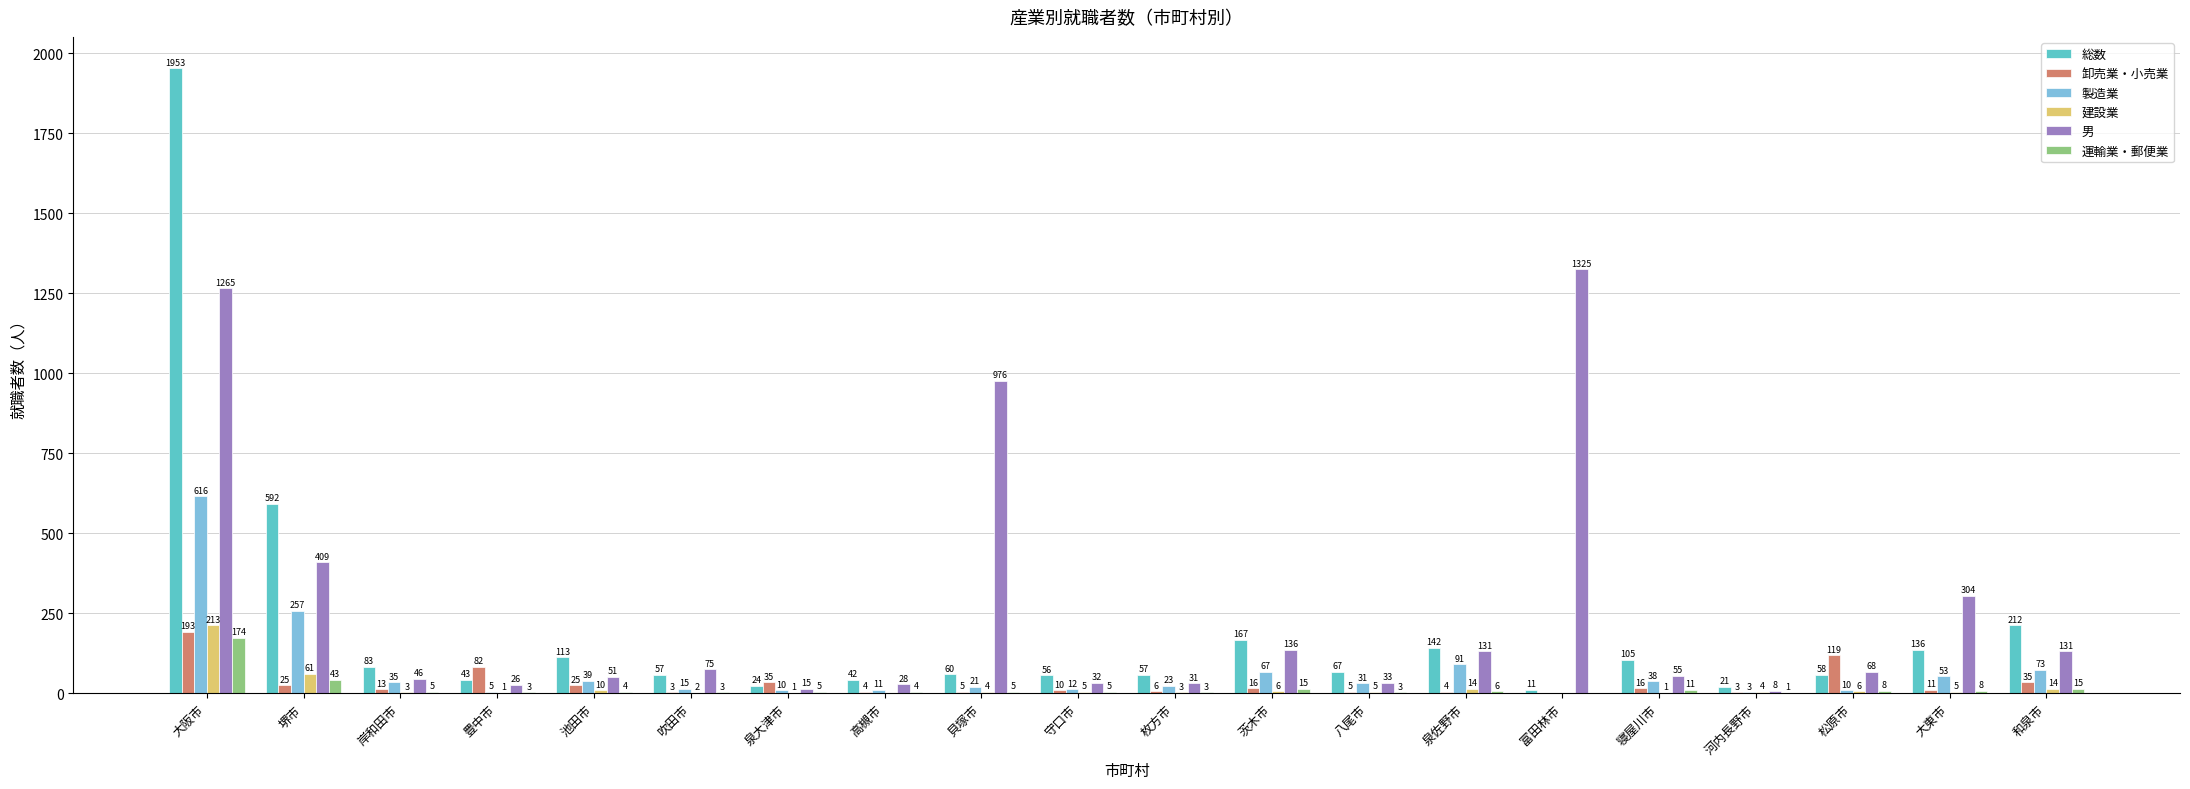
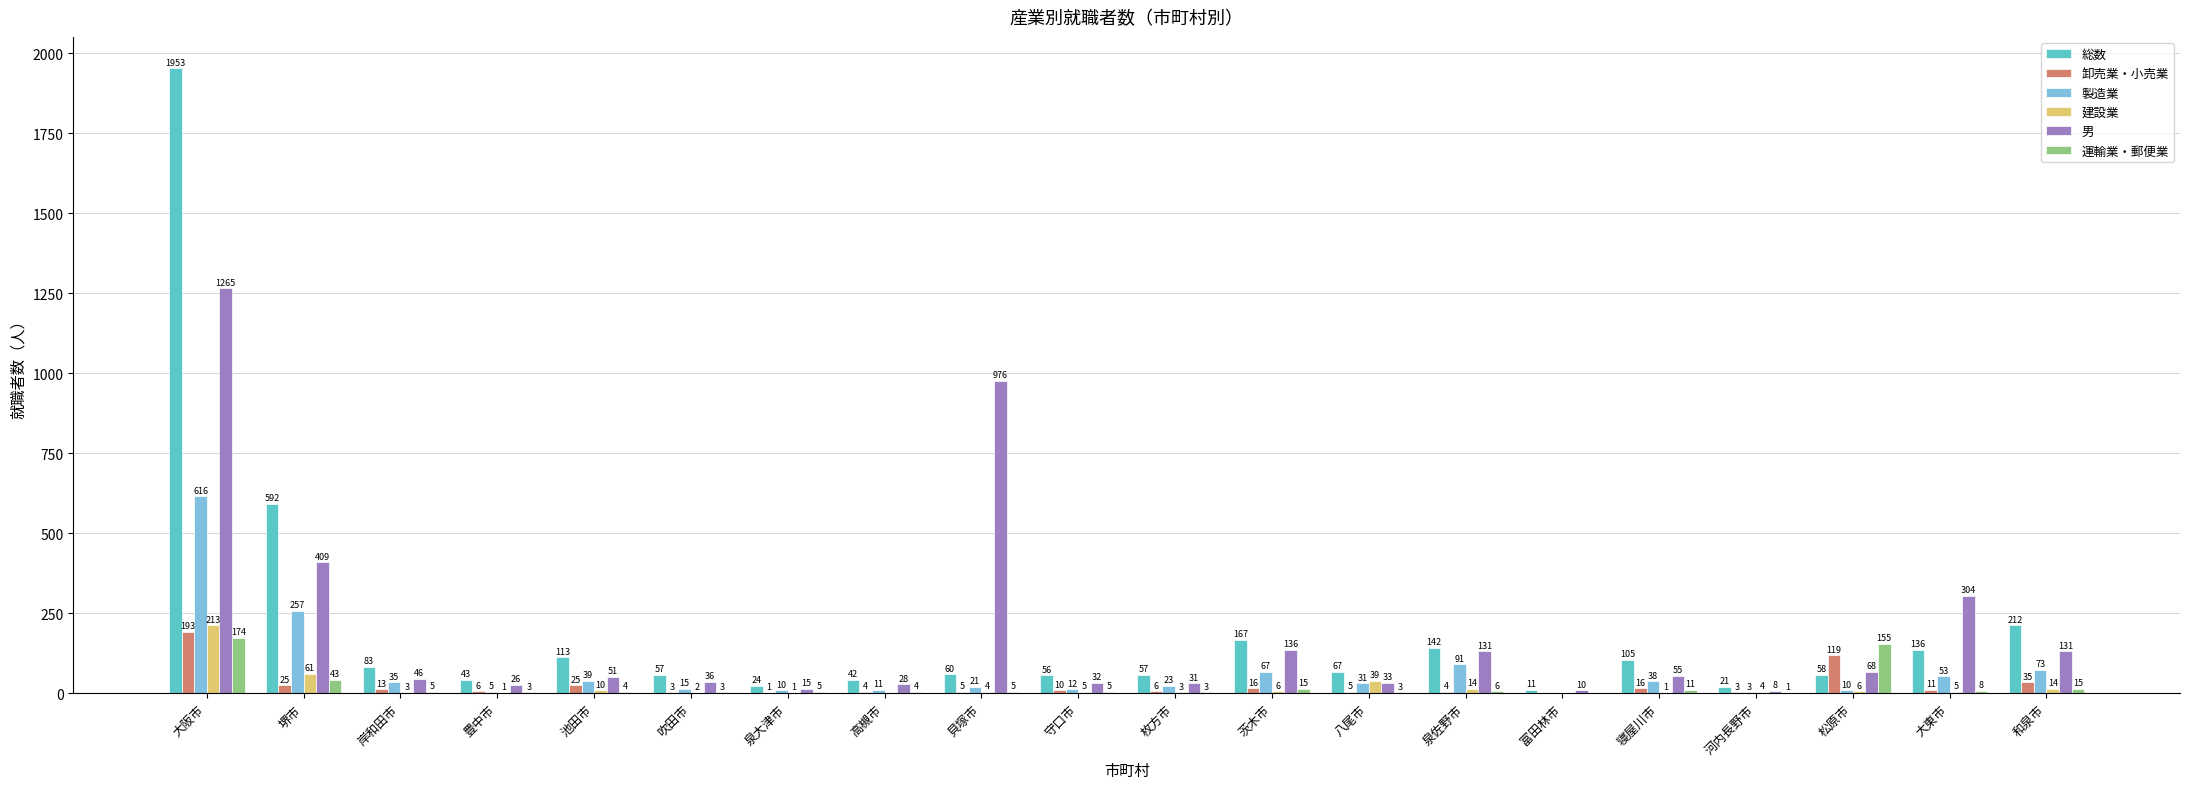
  {
    "卸売業・小売業": {
      "大阪市": 193,
      "堺市": 25,
      "岸和田市": 13,
-     "豊中市": 82,
+     "豊中市": 6,
      "池田市": 25,
      "吹田市": 3,
-     "泉大津市": 35,
+     "泉大津市": 1,
      "高槻市": 4,
      "貝塚市": 5,
      "守口市": 10,
      "枚方市": 6,
      "茨木市": 16,
      "八尾市": 5,
      "泉佐野市": 4,
      "寝屋川市": 16,
      "河内長野市": 3,
      "松原市": 119,
      "大東市": 11,
      "和泉市": 35
    },
    "建設業": {
      "大阪市": 213,
      "堺市": 61,
      "岸和田市": 3,
      "豊中市": 1,
      "池田市": 10,
      "吹田市": 2,
      "泉大津市": 1,
      "貝塚市": 4,
      "守口市": 5,
      "枚方市": 3,
      "茨木市": 6,
-     "八尾市": 5,
+     "八尾市": 39,
      "泉佐野市": 14,
      "寝屋川市": 1,
      "河内長野市": 4,
      "松原市": 6,
      "大東市": 5,
      "和泉市": 14
    },
    "男": {
      "大阪市": 1265,
      "堺市": 409,
      "岸和田市": 46,
      "豊中市": 26,
      "池田市": 51,
-     "吹田市": 75,
+     "吹田市": 36,
      "泉大津市": 15,
      "高槻市": 28,
      "貝塚市": 976,
      "守口市": 32,
      "枚方市": 31,
      "茨木市": 136,
      "八尾市": 33,
      "泉佐野市": 131,
-     "富田林市": 1325,
+     "富田林市": 10,
      "寝屋川市": 55,
      "河内長野市": 8,
      "松原市": 68,
      "大東市": 304,
      "和泉市": 131
    },
    "運輸業・郵便業": {
      "大阪市": 174,
      "堺市": 43,
      "岸和田市": 5,
      "豊中市": 3,
      "池田市": 4,
      "吹田市": 3,
      "泉大津市": 5,
      "高槻市": 4,
      "貝塚市": 5,
      "守口市": 5,
      "枚方市": 3,
      "茨木市": 15,
      "八尾市": 3,
      "泉佐野市": 6,
      "寝屋川市": 11,
      "河内長野市": 1,
-     "松原市": 8,
+     "松原市": 155,
      "大東市": 8,
      "和泉市": 15
    }
  }
